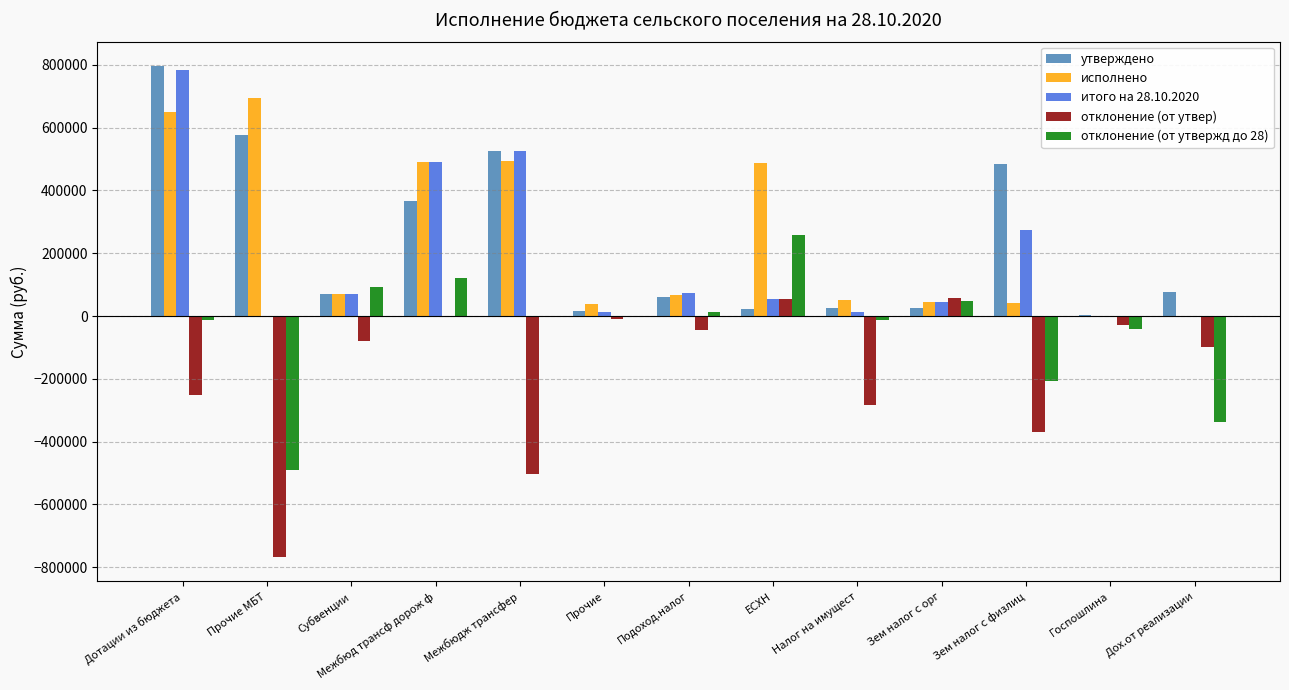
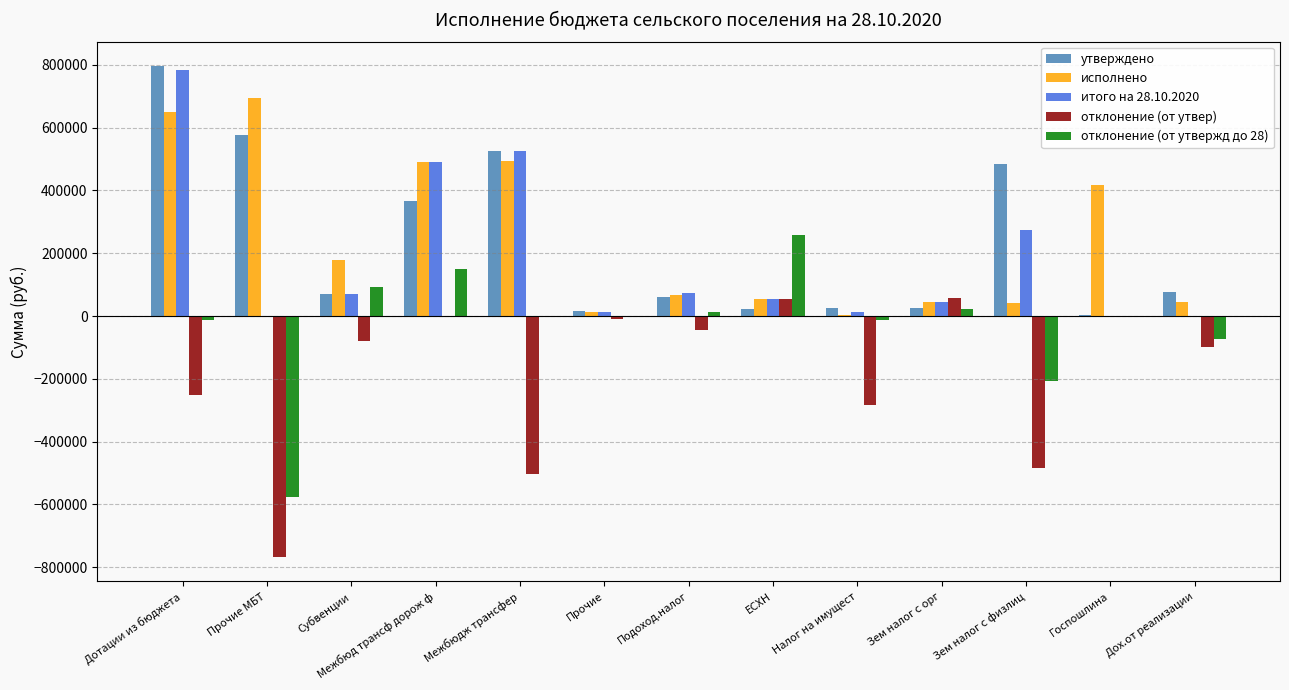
  {
    "исполнено": {
      "Дотации из бюджета": 650000,
      "Прочие МБТ": 690000,
-     "Субвенции": 70000,
+     "Субвенции": 180000,
      "Межбюд трансф дорож ф": 490000,
      "Межбюдж трансфер": 490000,
-     "Прочие": 40000,
+     "Прочие": 10000,
      "Подоход.налог": 70000,
-     "ЕСХН": 490000,
-     "Налог на имущест": 50000,
+     "ЕСХН": 60000,
+     "Налог на имущест": 0,
      "Зем налог с орг": 50000,
      "Зем налог с физлиц": 40000,
-     "Госпошлина": 0,
-     "Дох.от реализации": 0
+     "Госпошлина": 420000,
+     "Дох.от реализации": 50000
    },
    "отклонение (от утвер)": {
      "Дотации из бюджета": -250000,
      "Прочие МБТ": -770000,
      "Субвенции": -80000,
      "Межбюд трансф дорож ф": 0,
      "Межбюдж трансфер": -500000,
      "Подоход.налог": -50000,
      "ЕСХН": 60000,
      "Налог на имущест": -280000,
      "Зем налог с орг": 60000,
-     "Зем налог с физлиц": -370000,
-     "Госпошлина": -30000,
+     "Зем налог с физлиц": -490000,
+     "Госпошлина": 0,
      "Дох.от реализации": -100000
    },
    "отклонение (от утвержд до 28)": {
      "Дотации из бюджета": -10000,
-     "Прочие МБТ": -490000,
+     "Прочие МБТ": -580000,
      "Субвенции": 90000,
-     "Межбюд трансф дорож ф": 120000,
+     "Межбюд трансф дорож ф": 150000,
      "Межбюдж трансфер": 0,
      "Подоход.налог": 10000,
      "ЕСХН": 260000,
      "Налог на имущест": -10000,
-     "Зем налог с орг": 50000,
+     "Зем налог с орг": 20000,
      "Зем налог с физлиц": -210000,
-     "Госпошлина": -40000,
-     "Дох.от реализации": -340000
+     "Госпошлина": 0,
+     "Дох.от реализации": -70000
    }
  }
